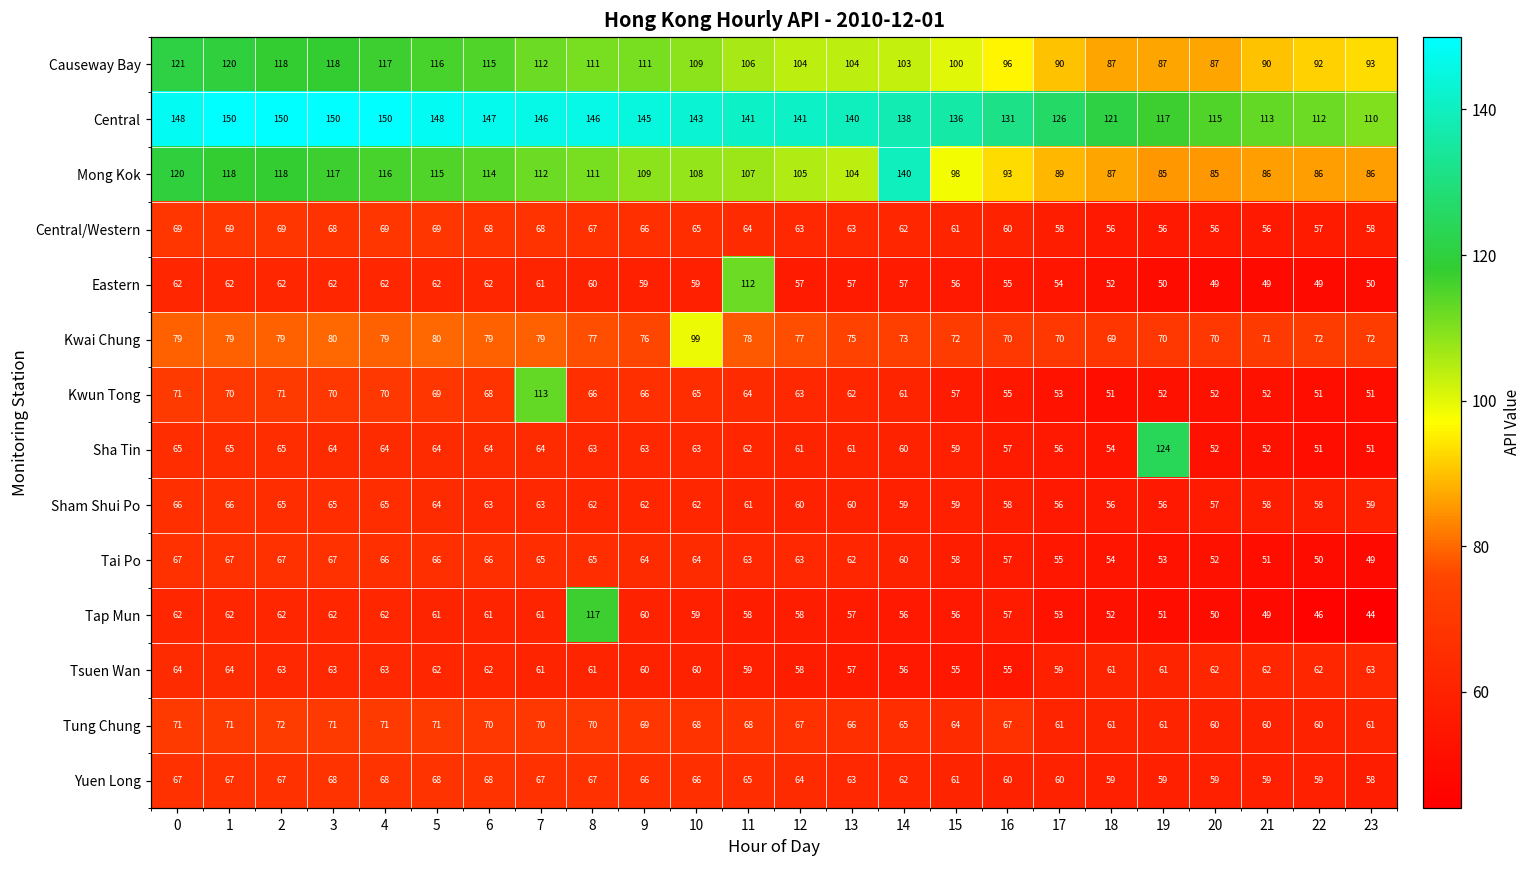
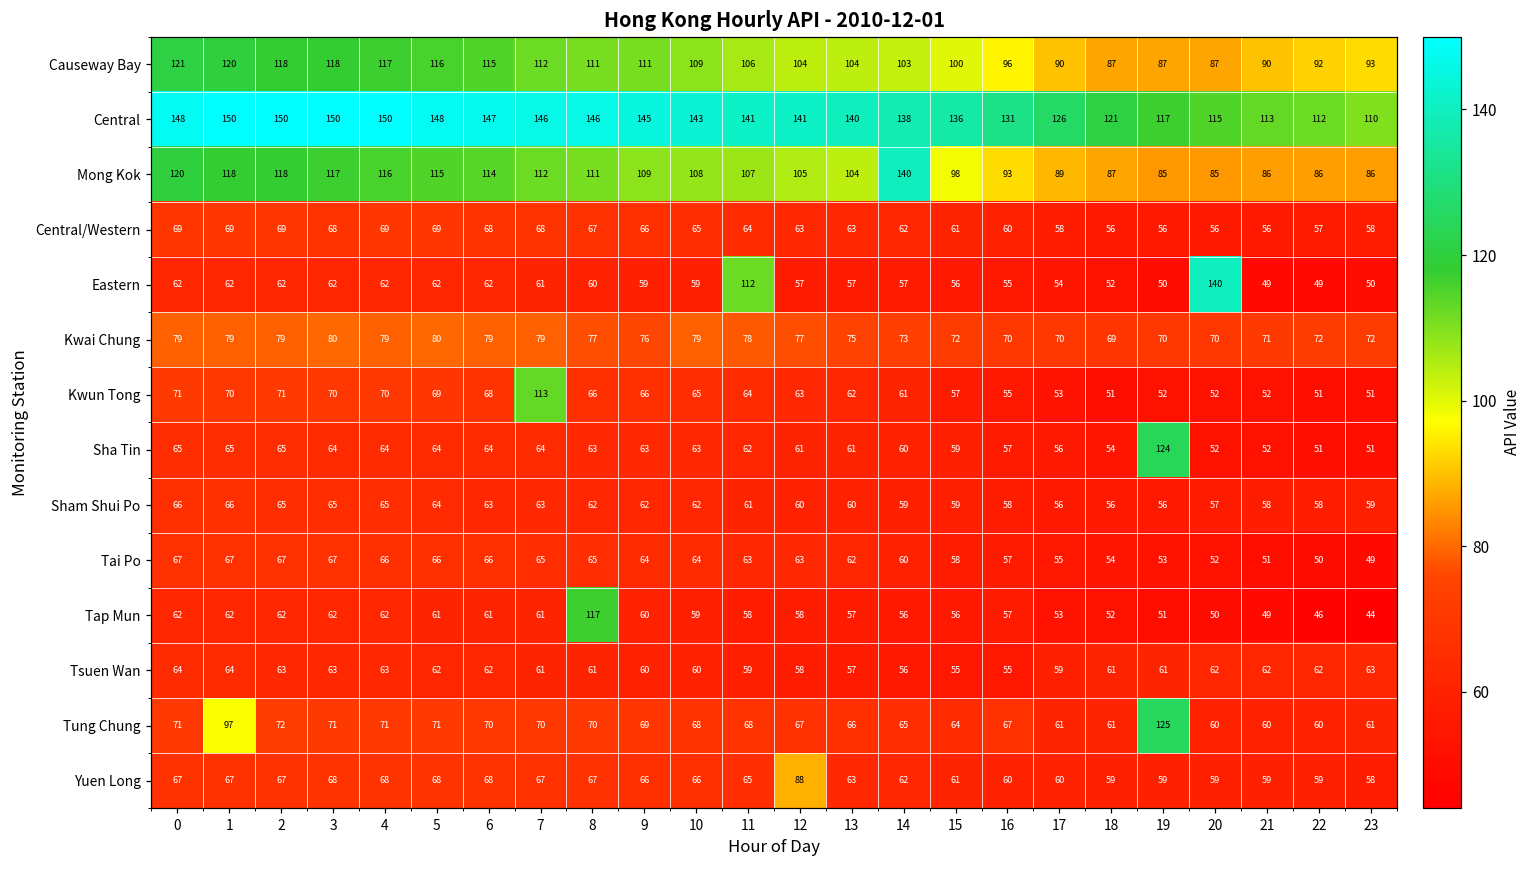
  {
    "Eastern": {
      "0": 62,
      "1": 62,
      "2": 62,
      "3": 62,
      "4": 62,
      "5": 62,
      "6": 62,
      "7": 61,
      "8": 60,
      "9": 59,
      "10": 59,
      "11": 112,
      "12": 57,
      "13": 57,
      "14": 57,
      "15": 56,
      "16": 55,
      "17": 54,
      "18": 52,
      "19": 50,
-     "20": 49,
+     "20": 140,
      "21": 49,
      "22": 49,
      "23": 50
    },
    "Kwai Chung": {
      "0": 79,
      "1": 79,
      "2": 79,
      "3": 80,
      "4": 79,
      "5": 80,
      "6": 79,
      "7": 79,
      "8": 77,
      "9": 76,
-     "10": 99,
+     "10": 79,
      "11": 78,
      "12": 77,
      "13": 75,
      "14": 73,
      "15": 72,
      "16": 70,
      "17": 70,
      "18": 69,
      "19": 70,
      "20": 70,
      "21": 71,
      "22": 72,
      "23": 72
    },
    "Tung Chung": {
      "0": 71,
-     "1": 71,
+     "1": 97,
      "2": 72,
      "3": 71,
      "4": 71,
      "5": 71,
      "6": 70,
      "7": 70,
      "8": 70,
      "9": 69,
      "10": 68,
      "11": 68,
      "12": 67,
      "13": 66,
      "14": 65,
      "15": 64,
      "16": 67,
      "17": 61,
      "18": 61,
-     "19": 61,
+     "19": 125,
      "20": 60,
      "21": 60,
      "22": 60,
      "23": 61
    },
    "Yuen Long": {
      "0": 67,
      "1": 67,
      "2": 67,
      "3": 68,
      "4": 68,
      "5": 68,
      "6": 68,
      "7": 67,
      "8": 67,
      "9": 66,
      "10": 66,
      "11": 65,
-     "12": 64,
+     "12": 88,
      "13": 63,
      "14": 62,
      "15": 61,
      "16": 60,
      "17": 60,
      "18": 59,
      "19": 59,
      "20": 59,
      "21": 59,
      "22": 59,
      "23": 58
    }
  }
